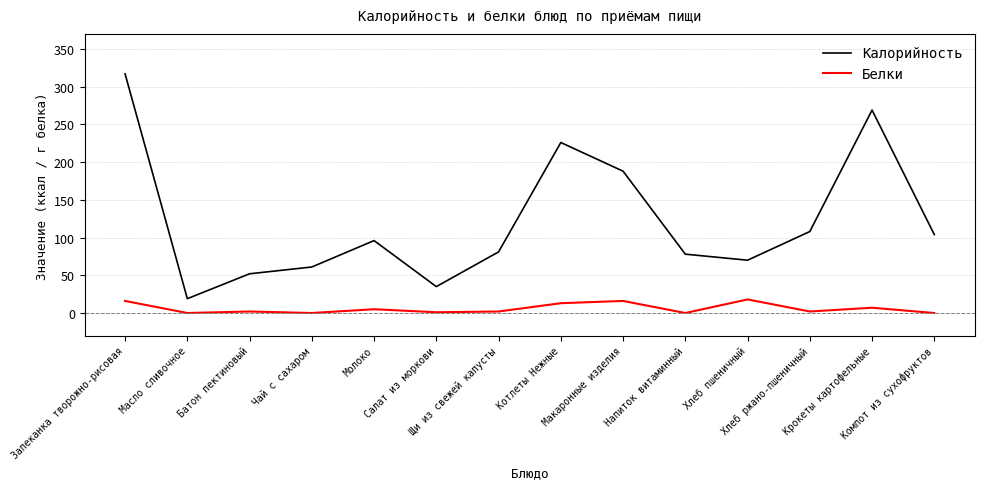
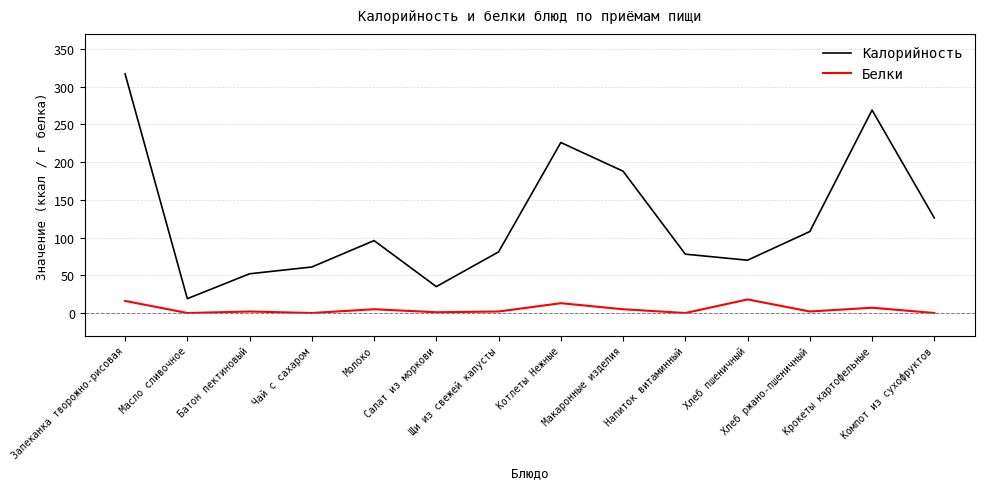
  {
    "Калорийность": {
      "Запеканка творожно-рисовая": 320,
      "Масло сливочное": 20,
      "Батон пектиновый": 50,
      "Чай с сахаром": 60,
      "Молоко": 100,
      "Салат из моркови": 40,
      "Щи из свежей капусты": 80,
      "Котлеты Нежные": 230,
      "Макаронные изделия": 190,
      "Напиток витаминный": 80,
      "Хлеб пшеничный": 70,
      "Хлеб ржано-пшеничный": 110,
      "Крокеты картофельные": 270,
-     "Компот из сухофруктов": 100
+     "Компот из сухофруктов": 130
    },
    "Белки": {
      "Запеканка творожно-рисовая": 20,
      "Масло сливочное": 0,
      "Батон пектиновый": 0,
      "Чай с сахаром": 0,
      "Молоко": 10,
      "Салат из моркови": 0,
      "Щи из свежей капусты": 0,
      "Котлеты Нежные": 10,
-     "Макаронные изделия": 20,
+     "Макаронные изделия": 10,
      "Напиток витаминный": 0,
      "Хлеб пшеничный": 20,
      "Хлеб ржано-пшеничный": 0,
      "Крокеты картофельные": 10,
      "Компот из сухофруктов": 0
    }
  }
